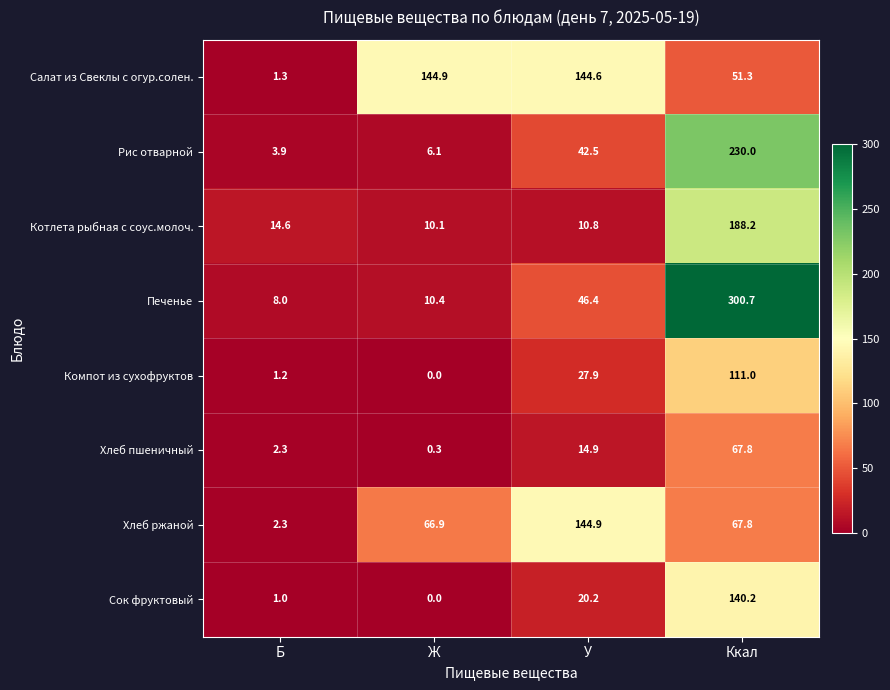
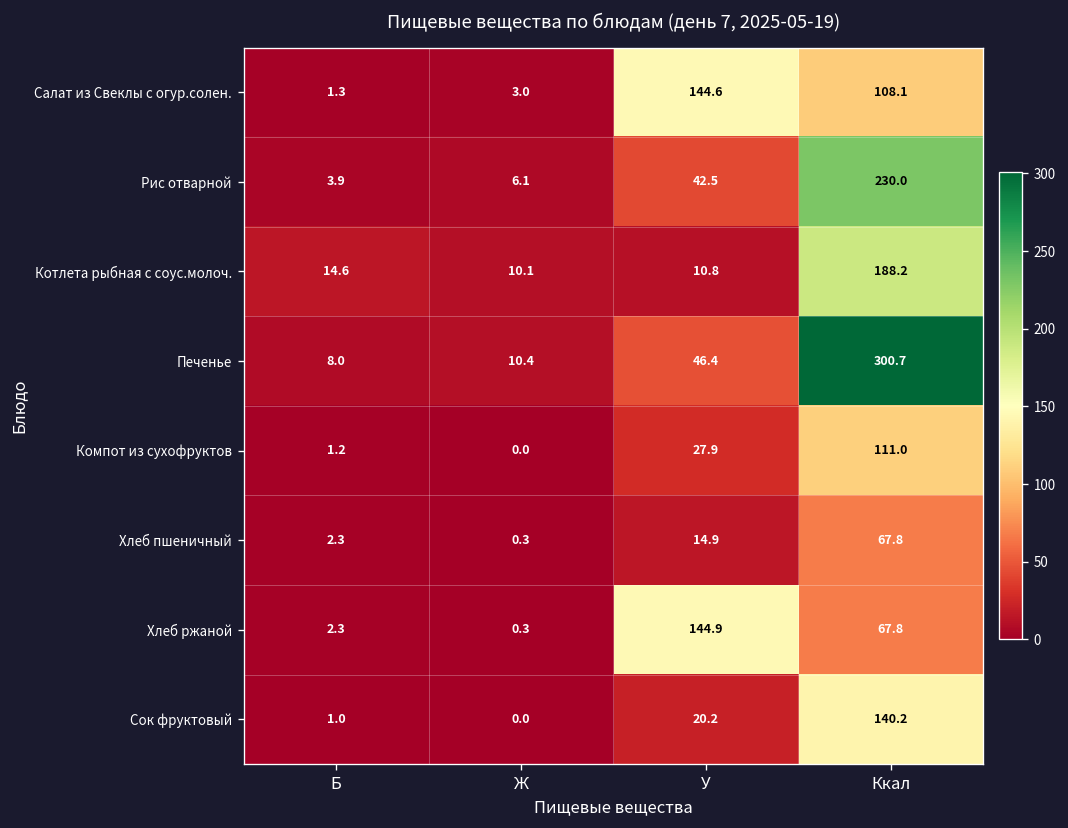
  {
    "Салат из Свеклы с огур.солен.": {
      "Б": 1.3,
-     "Ж": 144.9,
+     "Ж": 3.0,
      "У": 144.6,
-     "Ккал": 51.3
+     "Ккал": 108.1
    },
    "Рис отварной": {
      "Б": 3.9,
      "Ж": 6.1,
      "У": 42.5,
      "Ккал": 230.0
    },
    "Котлета рыбная с соус.молоч.": {
      "Б": 14.6,
      "Ж": 10.1,
      "У": 10.8,
      "Ккал": 188.2
    },
    "Печенье": {
      "Б": 8.0,
      "Ж": 10.4,
      "У": 46.4,
      "Ккал": 300.7
    },
    "Компот из сухофруктов": {
      "Б": 1.2,
      "Ж": 0.0,
      "У": 27.9,
      "Ккал": 111.0
    },
    "Хлеб пшеничный": {
      "Б": 2.3,
      "Ж": 0.3,
      "У": 14.9,
      "Ккал": 67.8
    },
    "Хлеб ржаной": {
      "Б": 2.3,
-     "Ж": 66.9,
+     "Ж": 0.3,
      "У": 144.9,
      "Ккал": 67.8
    },
    "Сок фруктовый": {
      "Б": 1.0,
      "Ж": 0.0,
      "У": 20.2,
      "Ккал": 140.2
    }
  }
